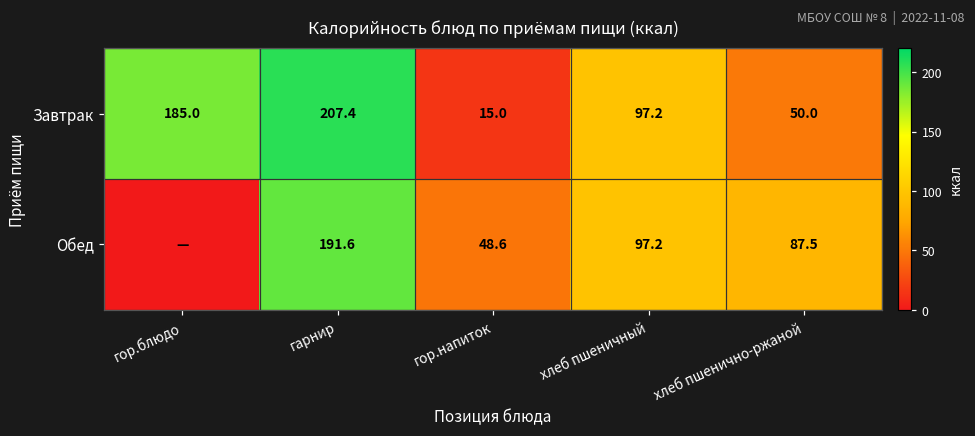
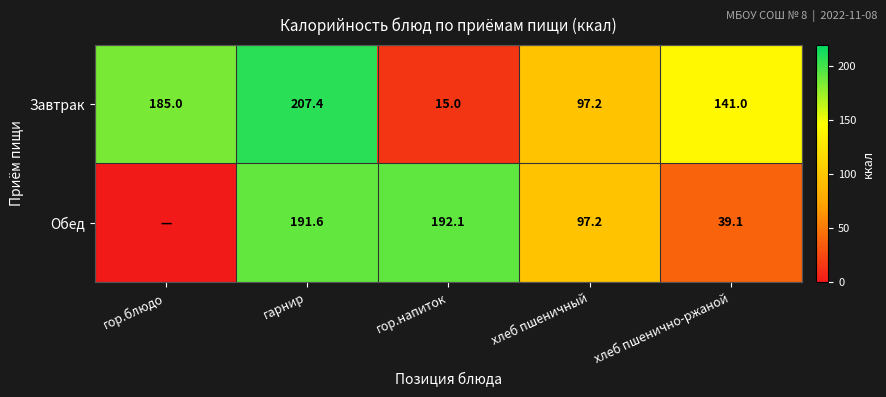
  {
    "Завтрак": {
      "гор.блюдо": 185.0,
      "гарнир": 207.4,
      "гор.напиток": 15.0,
      "хлеб пшеничный": 97.2,
-     "хлеб пшенично-ржаной": 50.0
+     "хлеб пшенично-ржаной": 141.0
    },
    "Обед": {
      "гарнир": 191.6,
-     "гор.напиток": 48.6,
+     "гор.напиток": 192.1,
      "хлеб пшеничный": 97.2,
-     "хлеб пшенично-ржаной": 87.5
+     "хлеб пшенично-ржаной": 39.1
    }
  }
